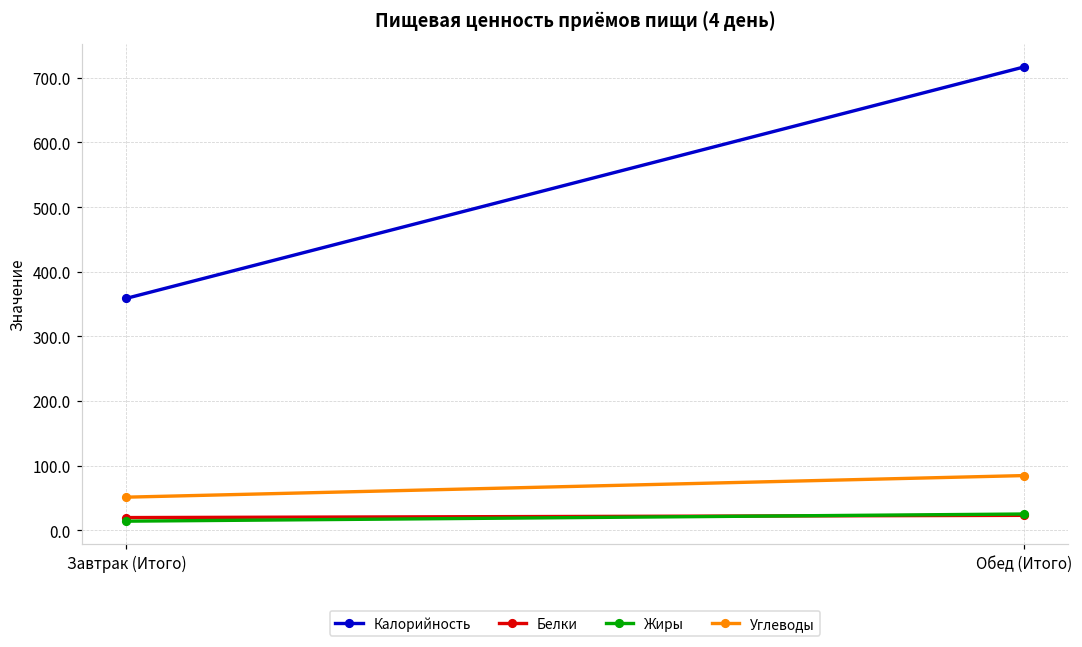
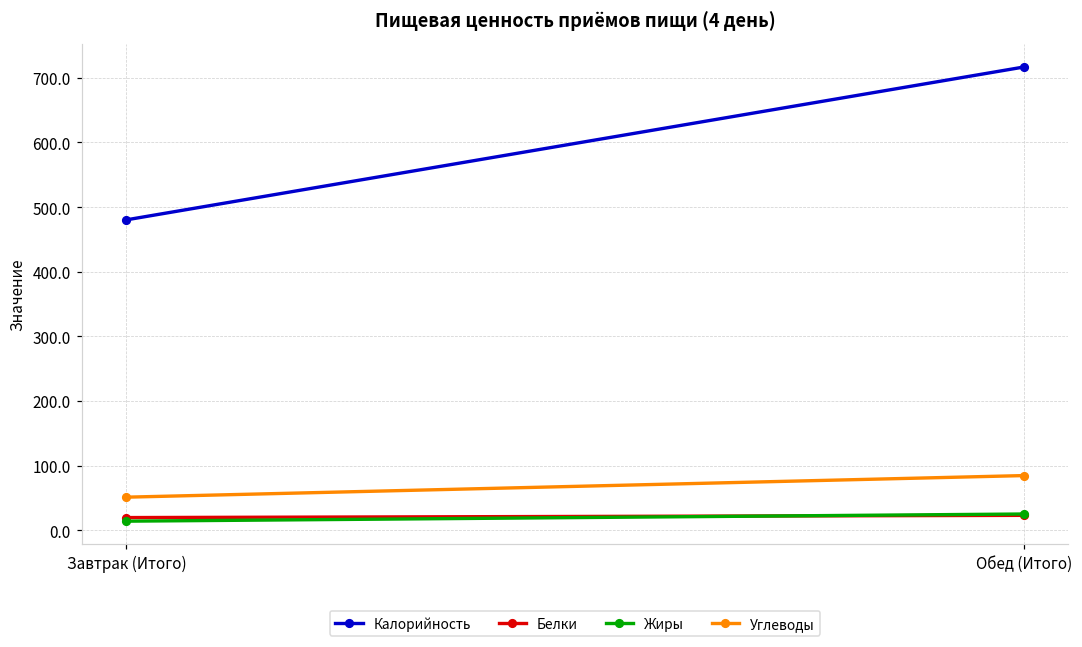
  {
    "Калорийность": {
-     "Завтрак (Итого)": 360,
+     "Завтрак (Итого)": 480,
      "Обед (Итого)": 720
    },
    "Белки": {
      "Завтрак (Итого)": 20
    },
    "Жиры": {
      "Завтрак (Итого)": 10
    },
    "Углеводы": {
      "Завтрак (Итого)": 50,
      "Обед (Итого)": 80
    }
  }
